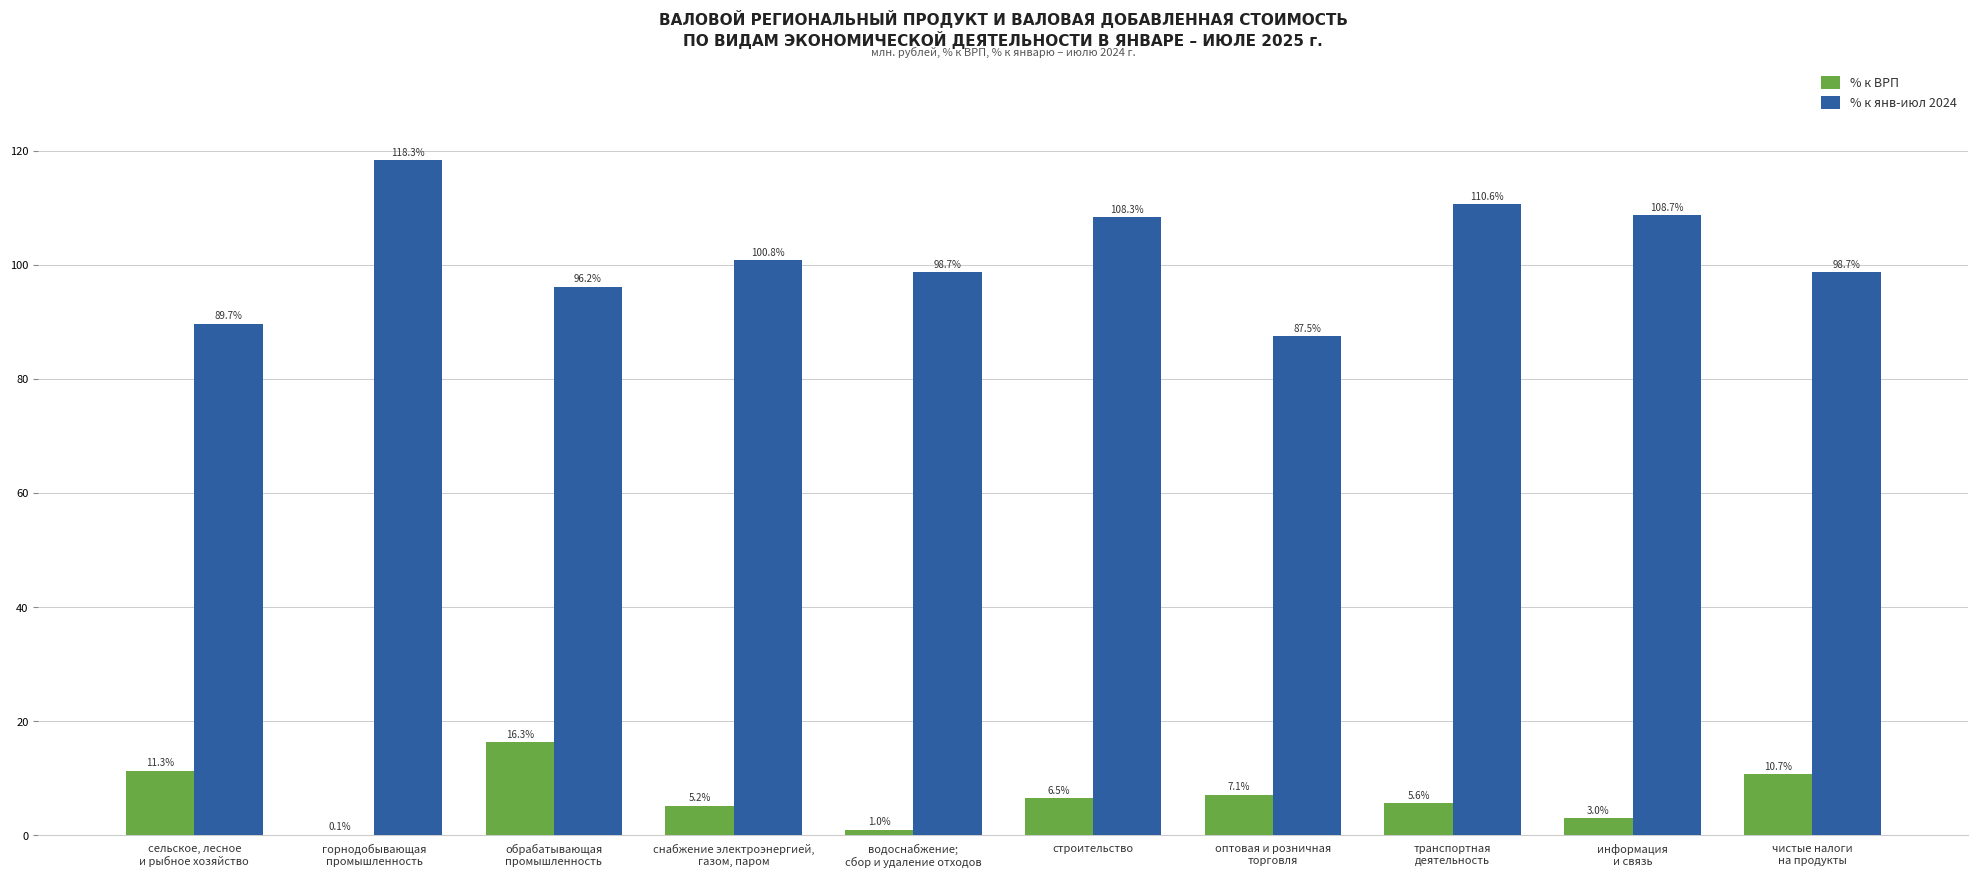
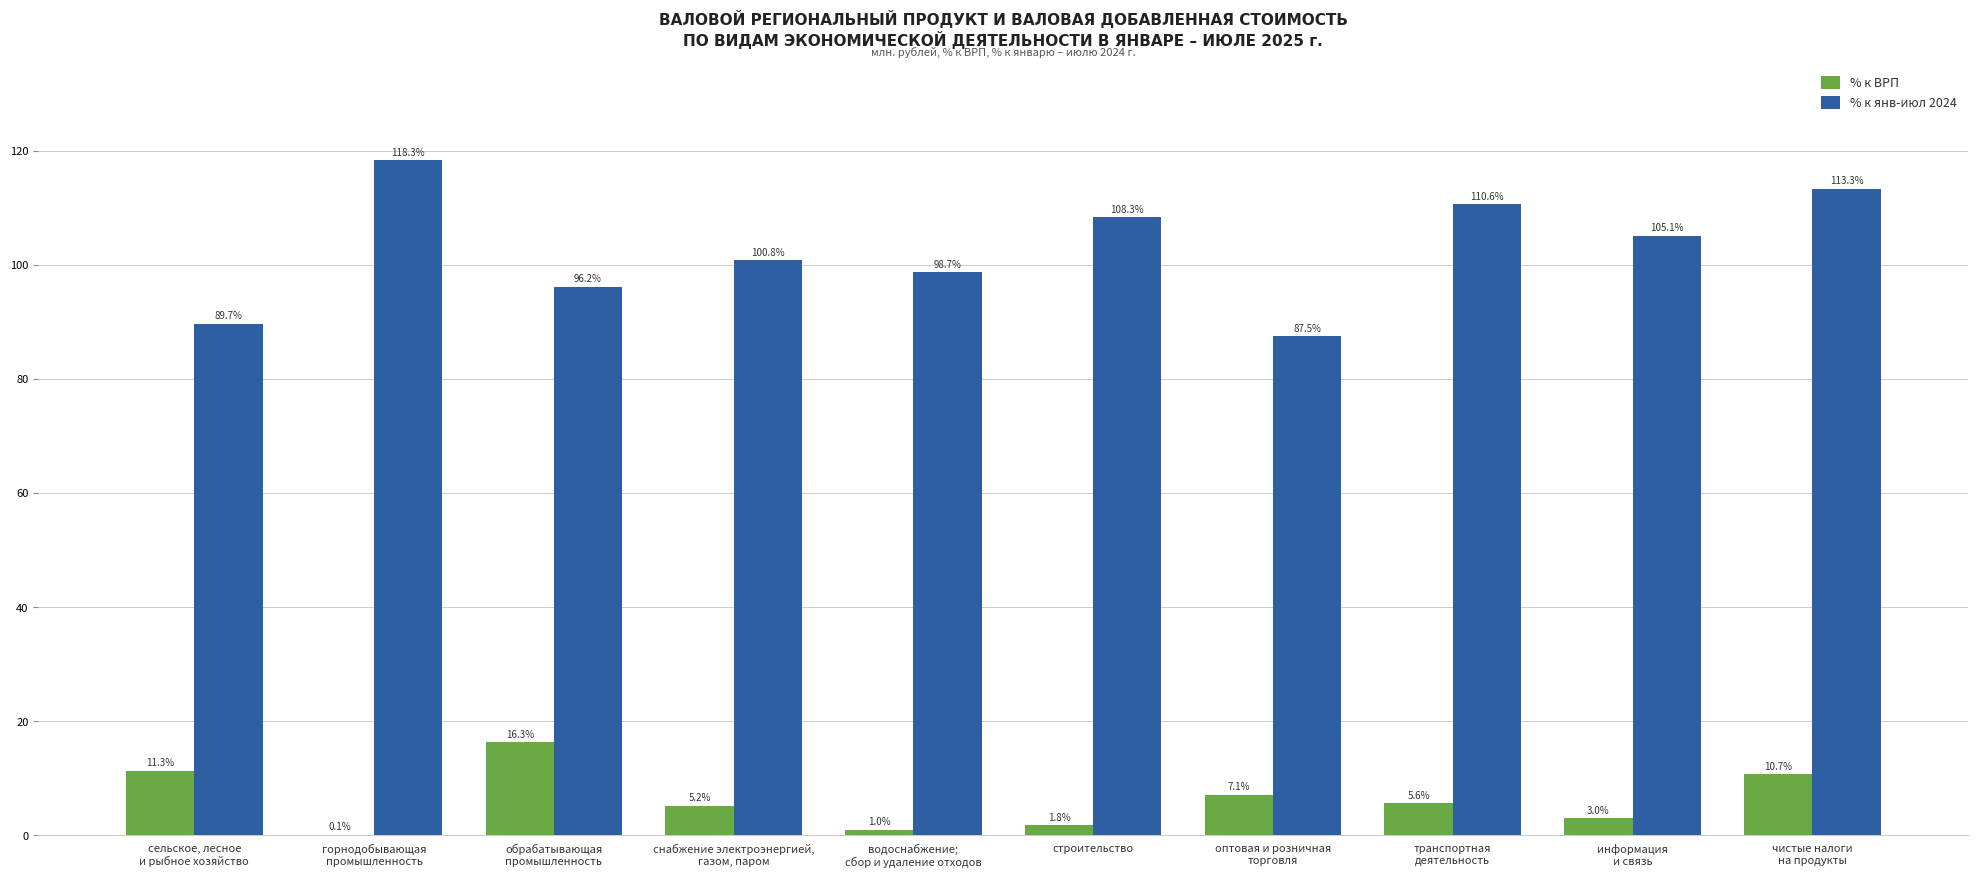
  {
    "% к ВРП": {
      "сельское, лесное и рыбное хозяйство": "11.3%",
      "горнодобывающая промышленность": "0.1%",
      "обрабатывающая промышленность": "16.3%",
      "снабжение электроэнергией, газом, паром": "5.2%",
      "водоснабжение; сбор и удаление отходов": "1.0%",
-     "строительство": "6.5%",
+     "строительство": "1.8%",
      "оптовая и розничная торговля": "7.1%",
      "транспортная деятельность": "5.6%",
      "информация и связь": "3.0%",
      "чистые налоги на продукты": "10.7%"
    },
    "% к янв-июл 2024": {
      "сельское, лесное и рыбное хозяйство": "89.7%",
      "горнодобывающая промышленность": "118.3%",
      "обрабатывающая промышленность": "96.2%",
      "снабжение электроэнергией, газом, паром": "100.8%",
      "водоснабжение; сбор и удаление отходов": "98.7%",
      "строительство": "108.3%",
      "оптовая и розничная торговля": "87.5%",
      "транспортная деятельность": "110.6%",
-     "информация и связь": "108.7%",
-     "чистые налоги на продукты": "98.7%"
+     "информация и связь": "105.1%",
+     "чистые налоги на продукты": "113.3%"
    }
  }
